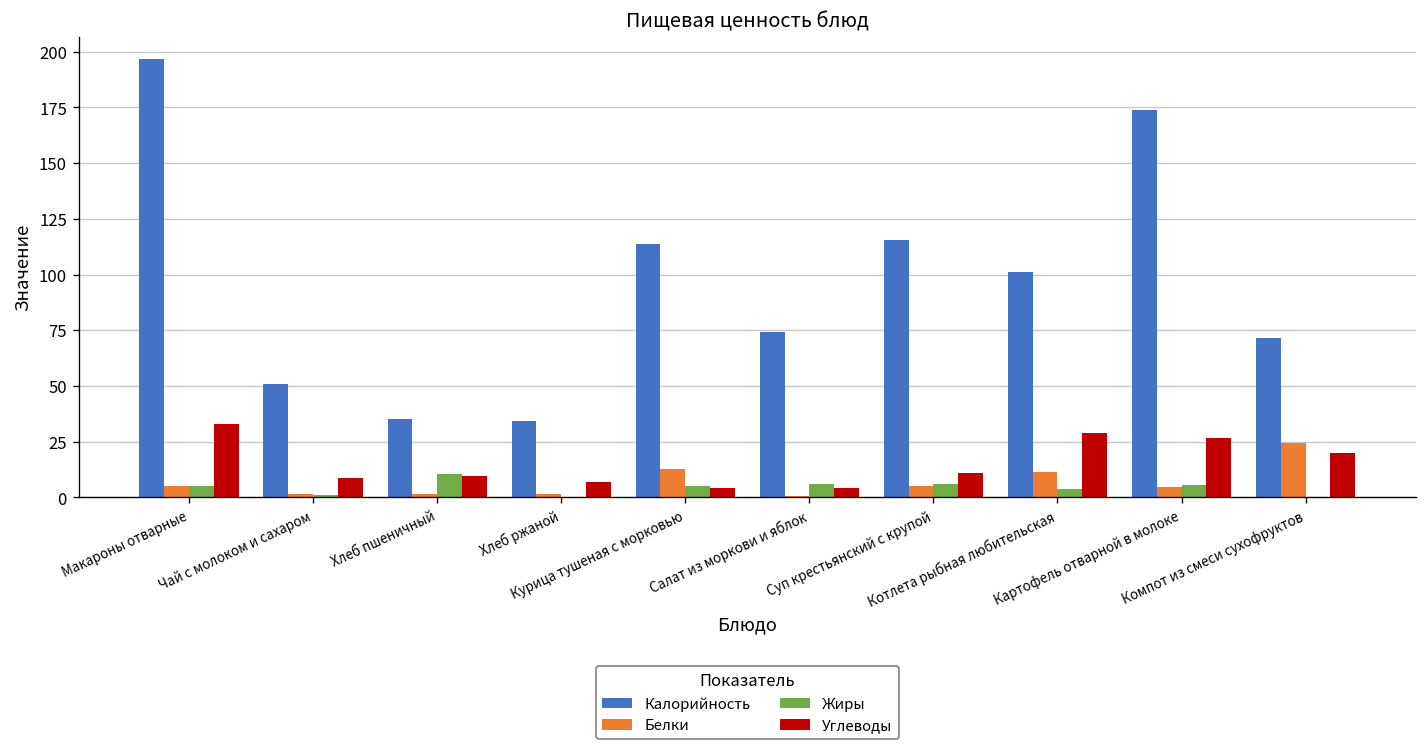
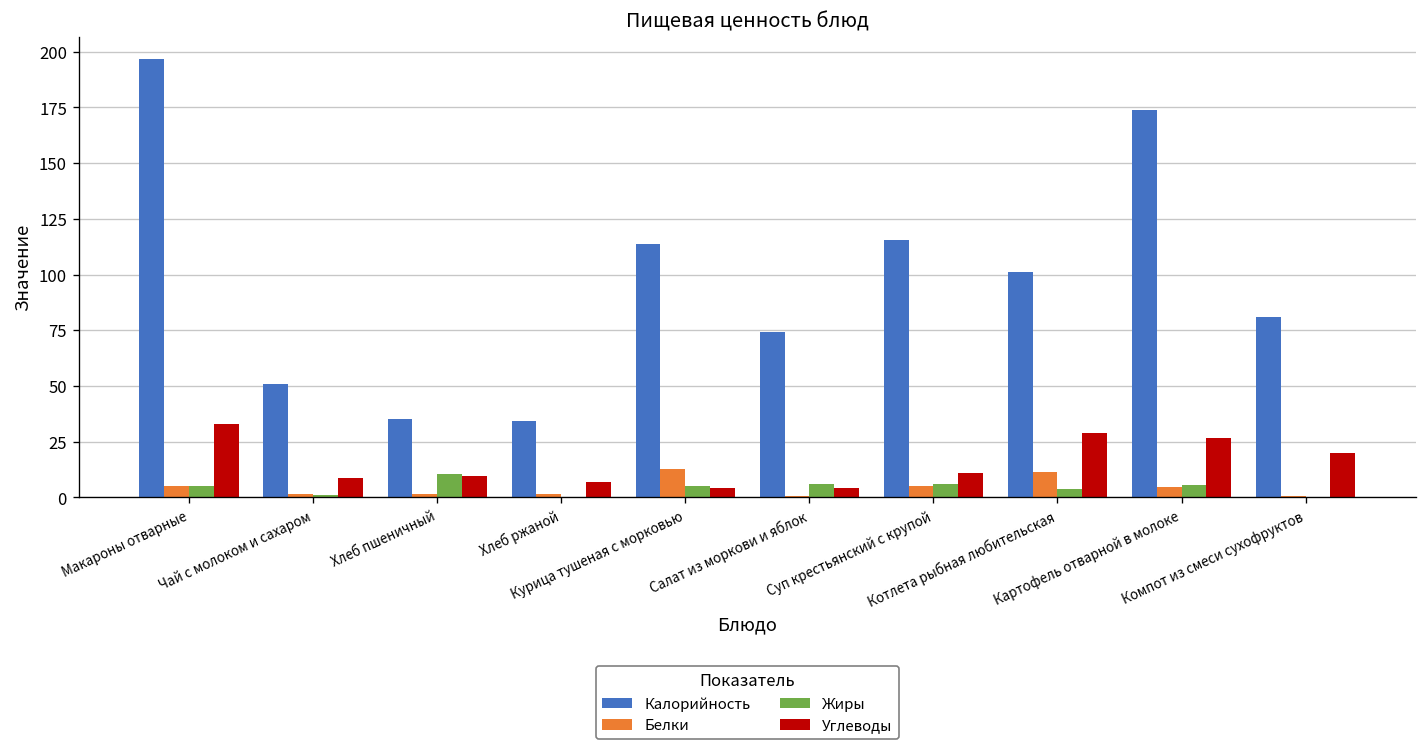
  {
    "Калорийность": {
      "Макароны отварные": 197,
      "Чай с молоком и сахаром": 51,
      "Хлеб пшеничный": 35,
      "Хлеб ржаной": 34,
      "Курица тушеная с морковью": 114,
      "Салат из моркови и яблок": 74,
      "Суп крестьянский с крупой": 116,
      "Котлета рыбная любительская": 101,
      "Картофель отварной в молоке": 174,
-     "Компот из смеси сухофруктов": 72
+     "Компот из смеси сухофруктов": 81
    },
    "Белки": {
      "Макароны отварные": 5,
      "Чай с молоком и сахаром": 2,
      "Хлеб пшеничный": 2,
      "Курица тушеная с морковью": 13,
      "Суп крестьянский с крупой": 5,
      "Котлета рыбная любительская": 12,
      "Картофель отварной в молоке": 5,
-     "Компот из смеси сухофруктов": 24
+     "Компот из смеси сухофруктов": 1
    },
    "Жиры": {
      "Макароны отварные": 5,
      "Хлеб пшеничный": 11,
      "Курица тушеная с морковью": 5,
      "Салат из моркови и яблок": 6,
      "Суп крестьянский с крупой": 6,
      "Котлета рыбная любительская": 4,
      "Картофель отварной в молоке": 6,
      "Компот из смеси сухофруктов": 0
    },
    "Углеводы": {
      "Макароны отварные": 33,
      "Чай с молоком и сахаром": 9,
      "Хлеб пшеничный": 10,
      "Хлеб ржаной": 7,
      "Курица тушеная с морковью": 4,
      "Салат из моркови и яблок": 4,
      "Суп крестьянский с крупой": 11,
      "Котлета рыбная любительская": 29,
      "Картофель отварной в молоке": 27,
      "Компот из смеси сухофруктов": 20
    }
  }
